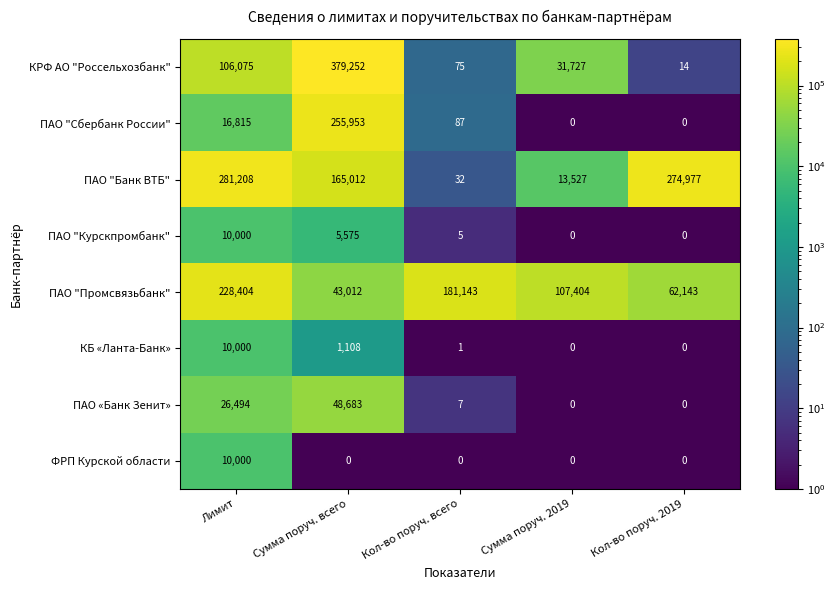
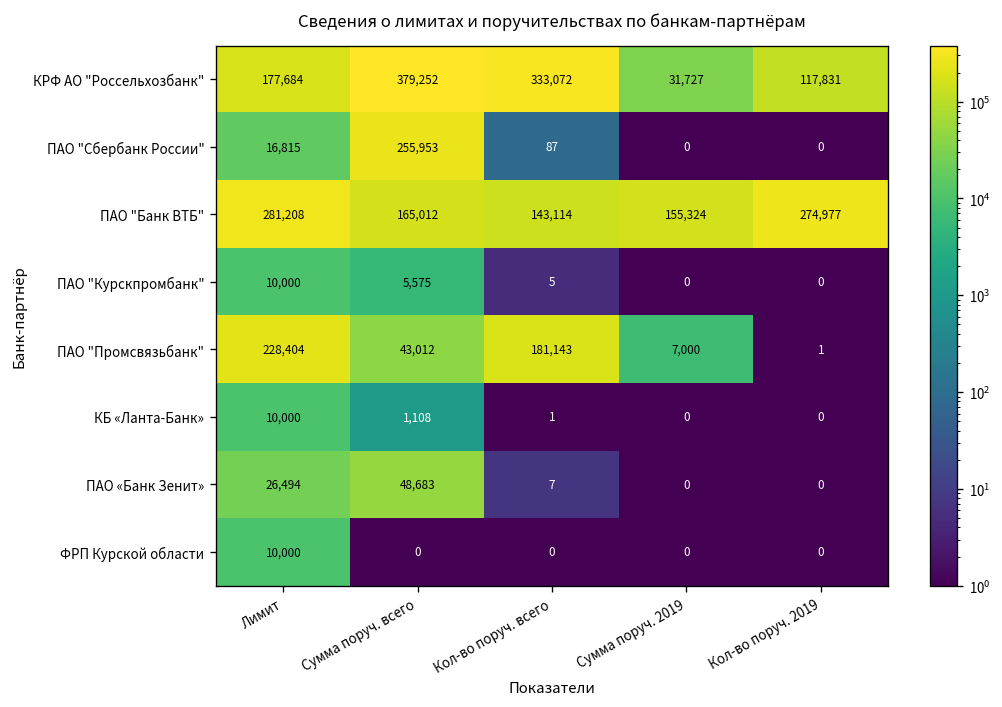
  {
    "КРФ АО \"Россельхозбанк\"": {
-     "Лимит": "106,075",
+     "Лимит": "177,684",
      "Сумма поруч. всего": "379,252",
-     "Кол-во поруч. всего": "75",
+     "Кол-во поруч. всего": "333,072",
      "Сумма поруч. 2019": "31,727",
-     "Кол-во поруч. 2019": "14"
+     "Кол-во поруч. 2019": "117,831"
    },
    "ПАО \"Сбербанк России\"": {
      "Лимит": "16,815",
      "Сумма поруч. всего": "255,953",
      "Кол-во поруч. всего": "87",
      "Сумма поруч. 2019": "0",
      "Кол-во поруч. 2019": "0"
    },
    "ПАО \"Банк ВТБ\"": {
      "Лимит": "281,208",
      "Сумма поруч. всего": "165,012",
-     "Кол-во поруч. всего": "32",
-     "Сумма поруч. 2019": "13,527",
+     "Кол-во поруч. всего": "143,114",
+     "Сумма поруч. 2019": "155,324",
      "Кол-во поруч. 2019": "274,977"
    },
    "ПАО \"Курскпромбанк\"": {
      "Лимит": "10,000",
      "Сумма поруч. всего": "5,575",
      "Кол-во поруч. всего": "5",
      "Сумма поруч. 2019": "0",
      "Кол-во поруч. 2019": "0"
    },
    "ПАО \"Промсвязьбанк\"": {
      "Лимит": "228,404",
      "Сумма поруч. всего": "43,012",
      "Кол-во поруч. всего": "181,143",
-     "Сумма поруч. 2019": "107,404",
-     "Кол-во поруч. 2019": "62,143"
+     "Сумма поруч. 2019": "7,000",
+     "Кол-во поруч. 2019": "1"
    },
    "КБ «Ланта-Банк»": {
      "Лимит": "10,000",
      "Сумма поруч. всего": "1,108",
      "Кол-во поруч. всего": "1",
      "Сумма поруч. 2019": "0",
      "Кол-во поруч. 2019": "0"
    },
    "ПАО «Банк Зенит»": {
      "Лимит": "26,494",
      "Сумма поруч. всего": "48,683",
      "Кол-во поруч. всего": "7",
      "Сумма поруч. 2019": "0",
      "Кол-во поруч. 2019": "0"
    },
    "ФРП Курской области": {
      "Лимит": "10,000",
      "Сумма поруч. всего": "0",
      "Кол-во поруч. всего": "0",
      "Сумма поруч. 2019": "0",
      "Кол-во поруч. 2019": "0"
    }
  }
